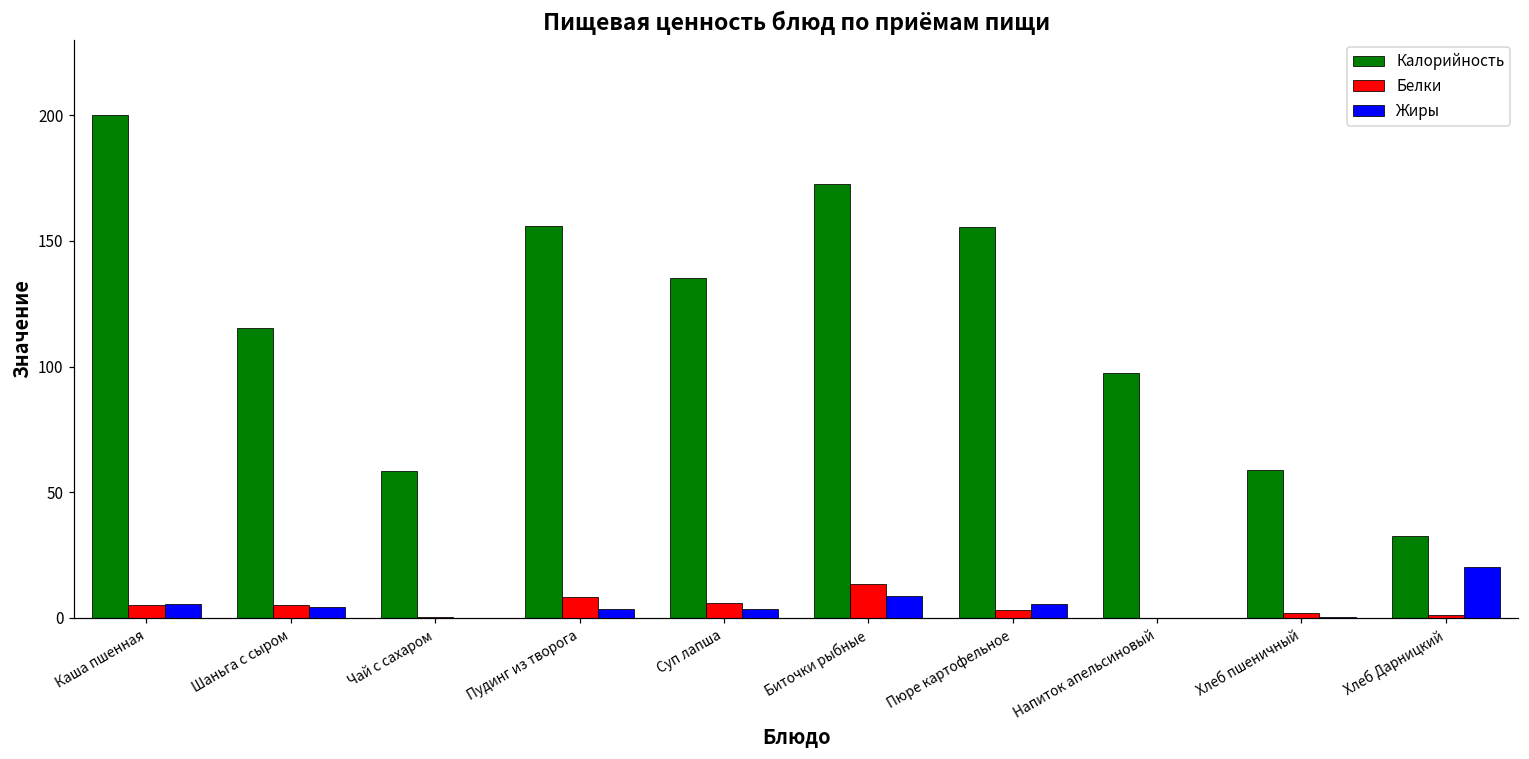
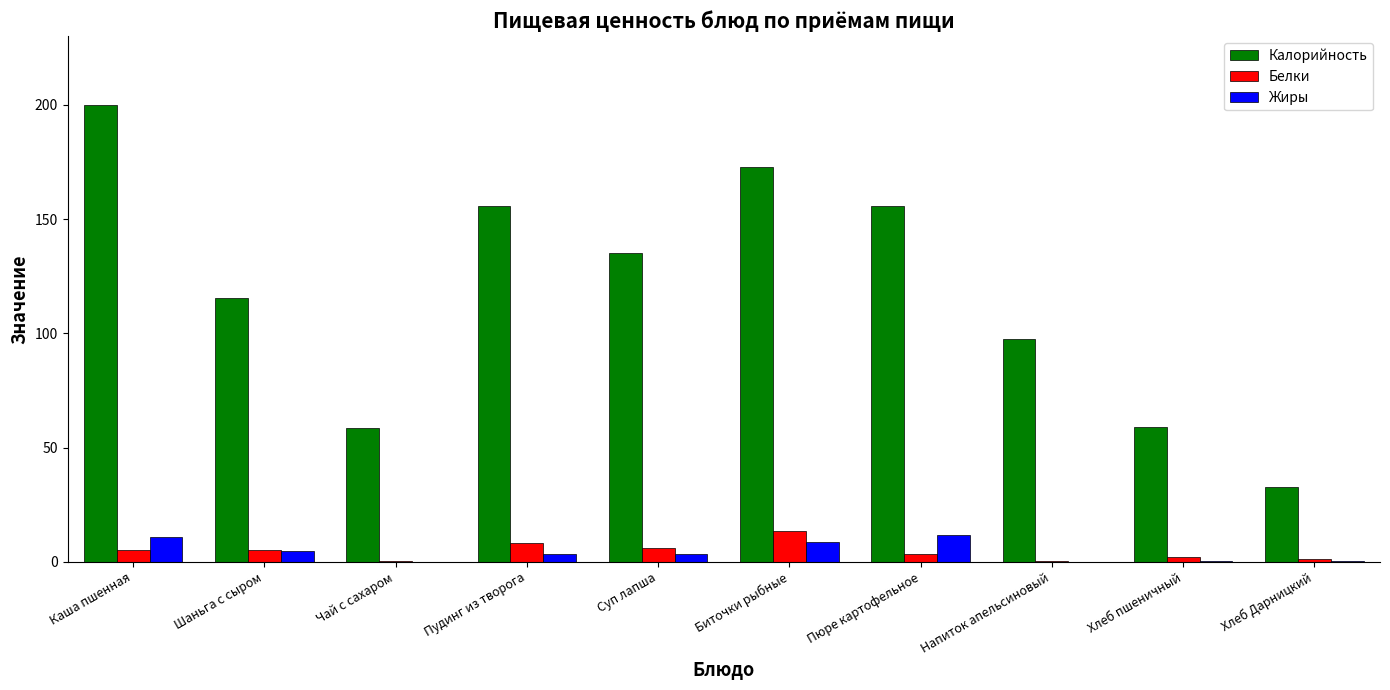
  {
    "Калорийность": {
      "Каша пшенная": 200,
      "Шаньга с сыром": 115,
      "Чай с сахаром": 59,
      "Пудинг из творога": 156,
      "Суп лапша": 135,
      "Биточки рыбные": 173,
      "Пюре картофельное": 156,
      "Напиток апельсиновый": 98,
      "Хлеб пшеничный": 59,
      "Хлеб Дарницкий": 33
    },
    "Белки": {
      "Каша пшенная": 5,
      "Шаньга с сыром": 5,
      "Пудинг из творога": 8,
      "Суп лапша": 6,
      "Биточки рыбные": 14,
      "Пюре картофельное": 3,
      "Хлеб пшеничный": 2,
      "Хлеб Дарницкий": 1
    },
    "Жиры": {
-     "Каша пшенная": 6,
+     "Каша пшенная": 11,
      "Шаньга с сыром": 5,
      "Пудинг из творога": 4,
      "Суп лапша": 4,
      "Биточки рыбные": 9,
-     "Пюре картофельное": 5,
-     "Хлеб Дарницкий": 20
+     "Пюре картофельное": 12,
+     "Хлеб Дарницкий": 0
    }
  }
